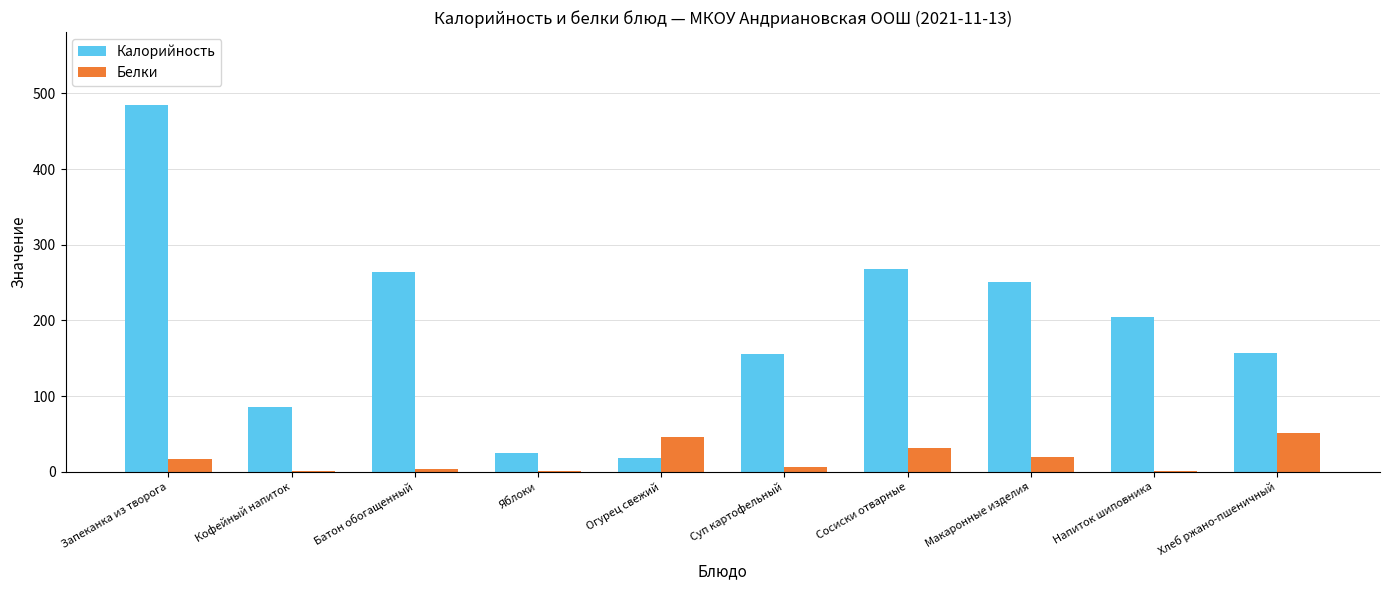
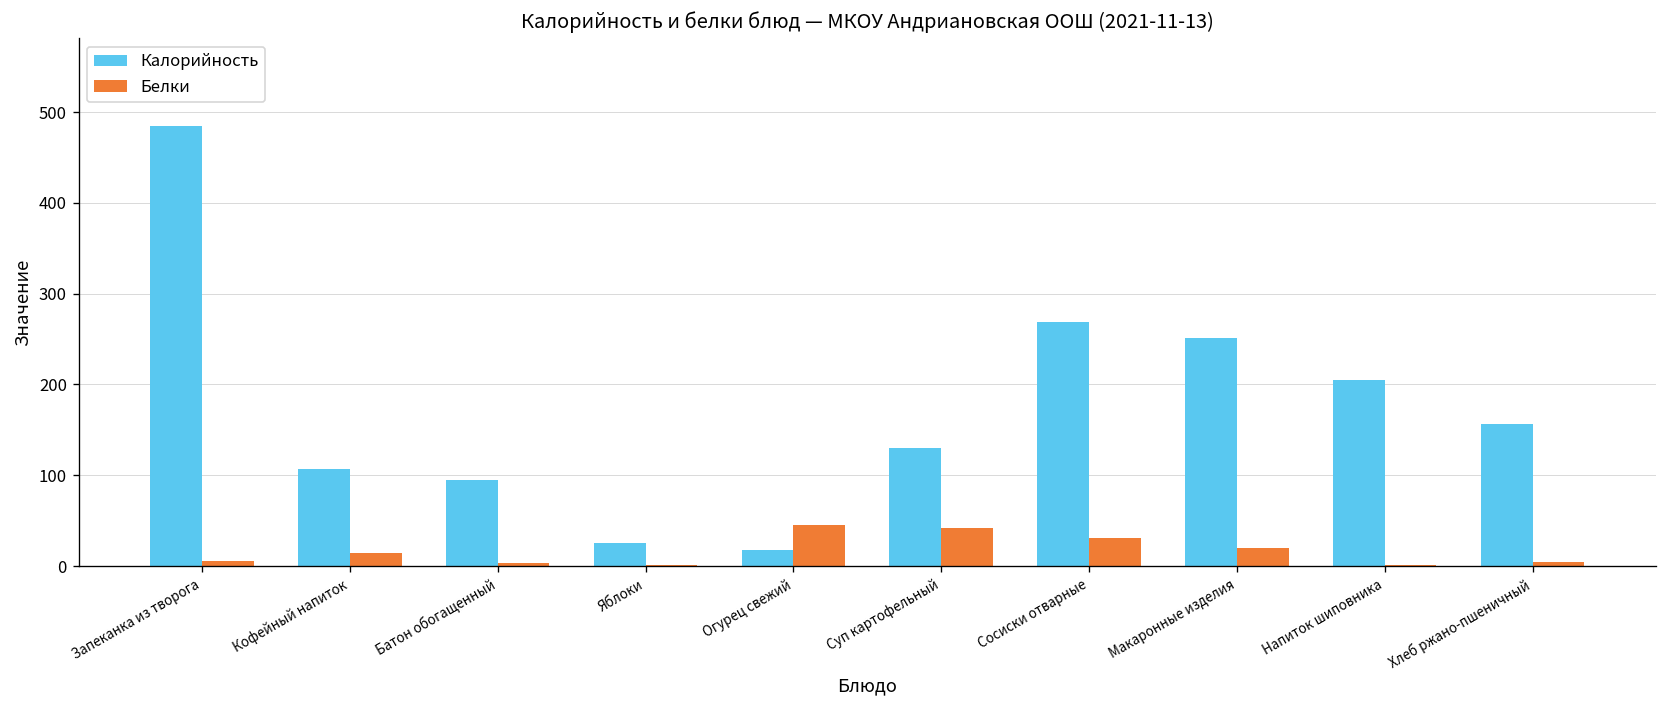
  {
    "Калорийность": {
      "Запеканка из творога": 480,
-     "Кофейный напиток": 90,
-     "Батон обогащенный": 260,
+     "Кофейный напиток": 110,
+     "Батон обогащенный": 90,
      "Яблоки": 30,
      "Огурец свежий": 20,
-     "Суп картофельный": 160,
+     "Суп картофельный": 130,
      "Сосиски отварные": 270,
      "Макаронные изделия": 250,
      "Напиток шиповника": 200,
      "Хлеб ржано-пшеничный": 160
    },
    "Белки": {
-     "Запеканка из творога": 20,
-     "Кофейный напиток": 0,
+     "Запеканка из творога": 10,
+     "Кофейный напиток": 10,
      "Огурец свежий": 50,
-     "Суп картофельный": 10,
+     "Суп картофельный": 40,
      "Сосиски отварные": 30,
      "Макаронные изделия": 20,
-     "Хлеб ржано-пшеничный": 50
+     "Хлеб ржано-пшеничный": 0
    }
  }
